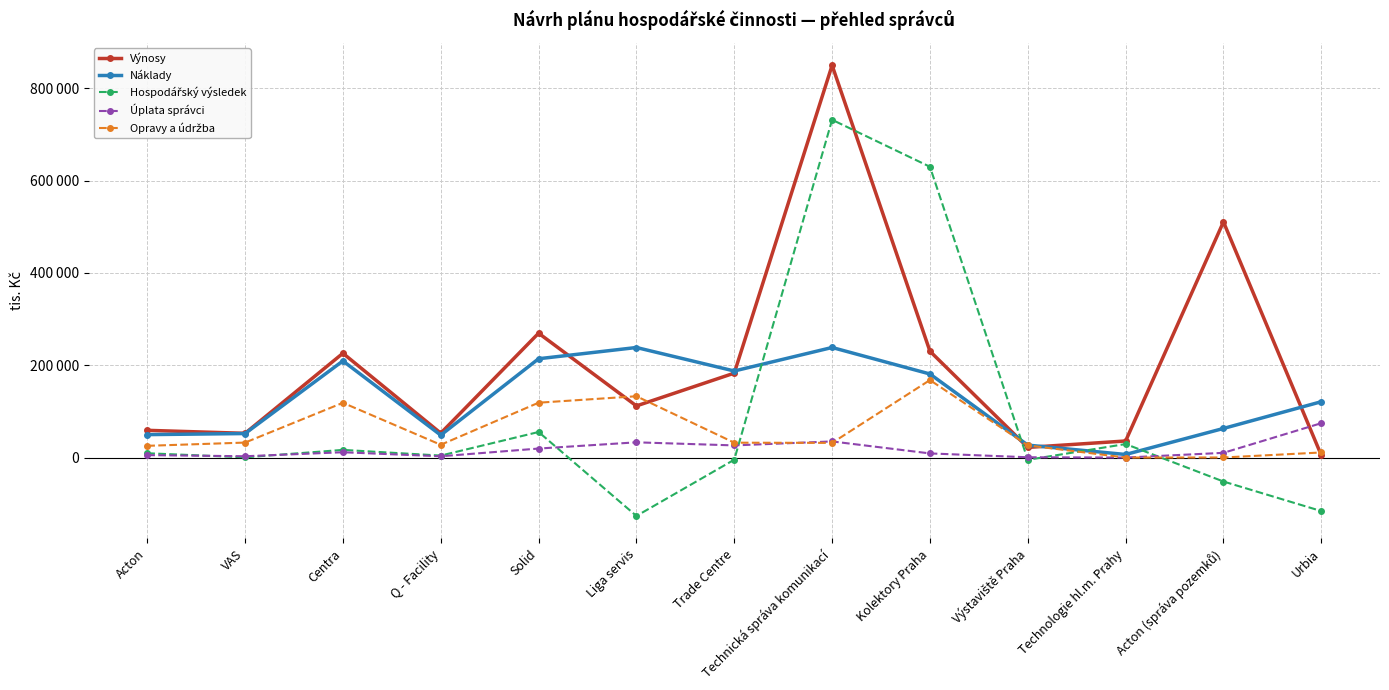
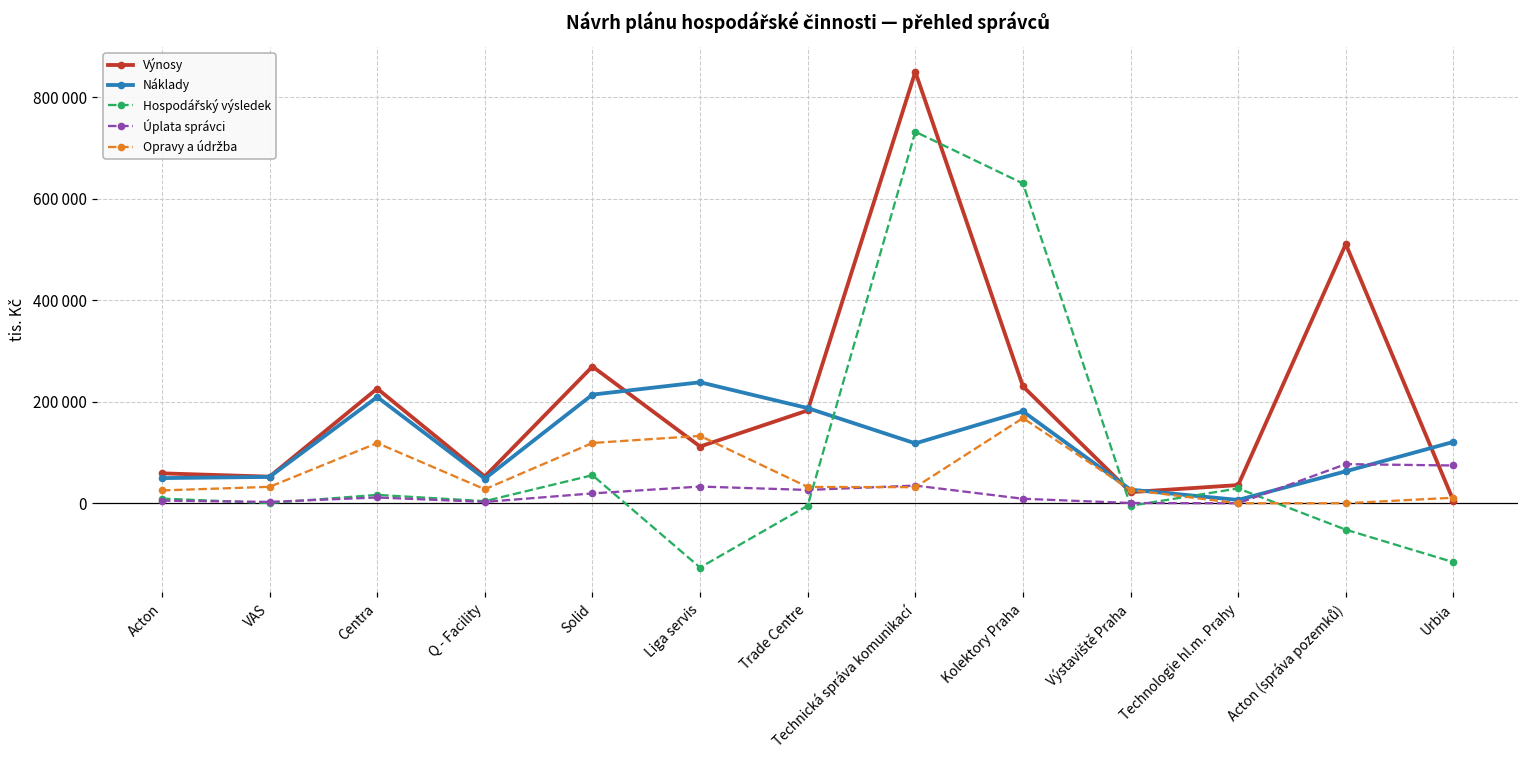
  {
    "Výnosy": {
      "Acton": 60000,
      "Centra": 230000,
      "Solid": 270000,
      "Liga servis": 110000,
      "Technická správa komunikací": 850000,
      "Kolektory Praha": 230000,
      "Technologie hl.m. Prahy": 40000,
      "Acton (správa pozemků)": 510000,
      "Urbia": 10000
    },
    "Náklady": {
      "Acton": 50000,
      "Centra": 210000,
      "Solid": 210000,
      "Liga servis": 240000,
-     "Technická správa komunikací": 240000,
+     "Technická správa komunikací": 120000,
      "Kolektory Praha": 180000,
      "Technologie hl.m. Prahy": 10000,
      "Acton (správa pozemků)": 60000,
      "Urbia": 120000
    },
    "Hospodářský výsledek": {
      "Solid": 60000,
      "Liga servis": -130000,
      "Trade Centre": 0,
      "Technická správa komunikací": 730000,
      "Kolektory Praha": 630000,
      "Technologie hl.m. Prahy": 30000,
      "Acton (správa pozemků)": -50000,
      "Urbia": -120000
    },
    "Úplata správci": {
      "Solid": 20000,
      "Liga servis": 30000,
      "Trade Centre": 30000,
      "Kolektory Praha": 10000,
-     "Acton (správa pozemků)": 10000,
+     "Acton (správa pozemků)": 80000,
      "Urbia": 70000
    },
    "Opravy a údržba": {
      "Acton": 30000,
      "VAS": 30000,
      "Centra": 120000,
      "Q - Facility": 30000,
      "Solid": 120000,
      "Liga servis": 130000,
      "Trade Centre": 30000,
      "Kolektory Praha": 170000,
      "Acton (správa pozemků)": 0,
      "Urbia": 10000
    }
  }
